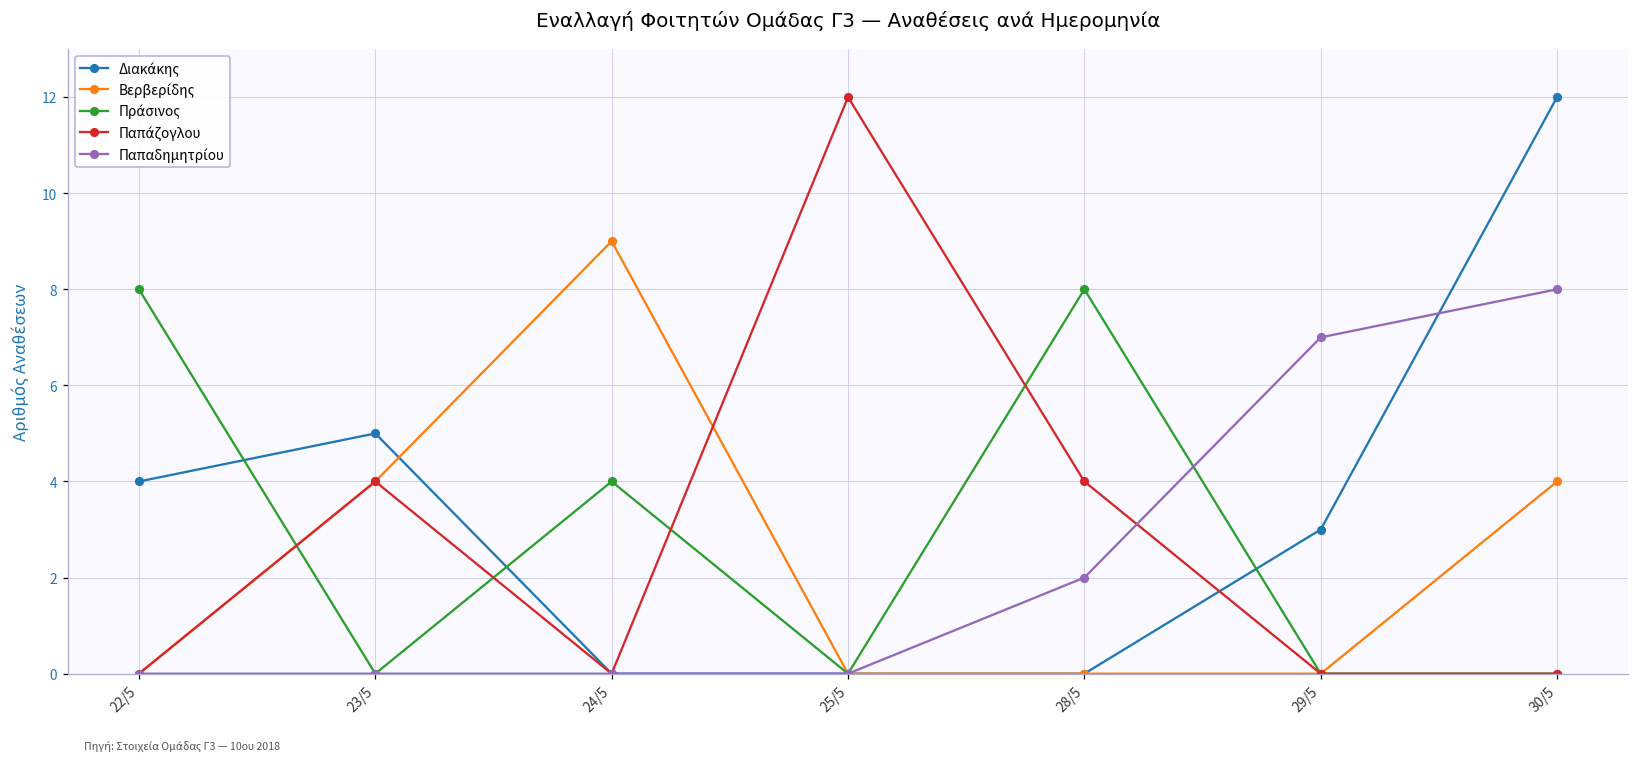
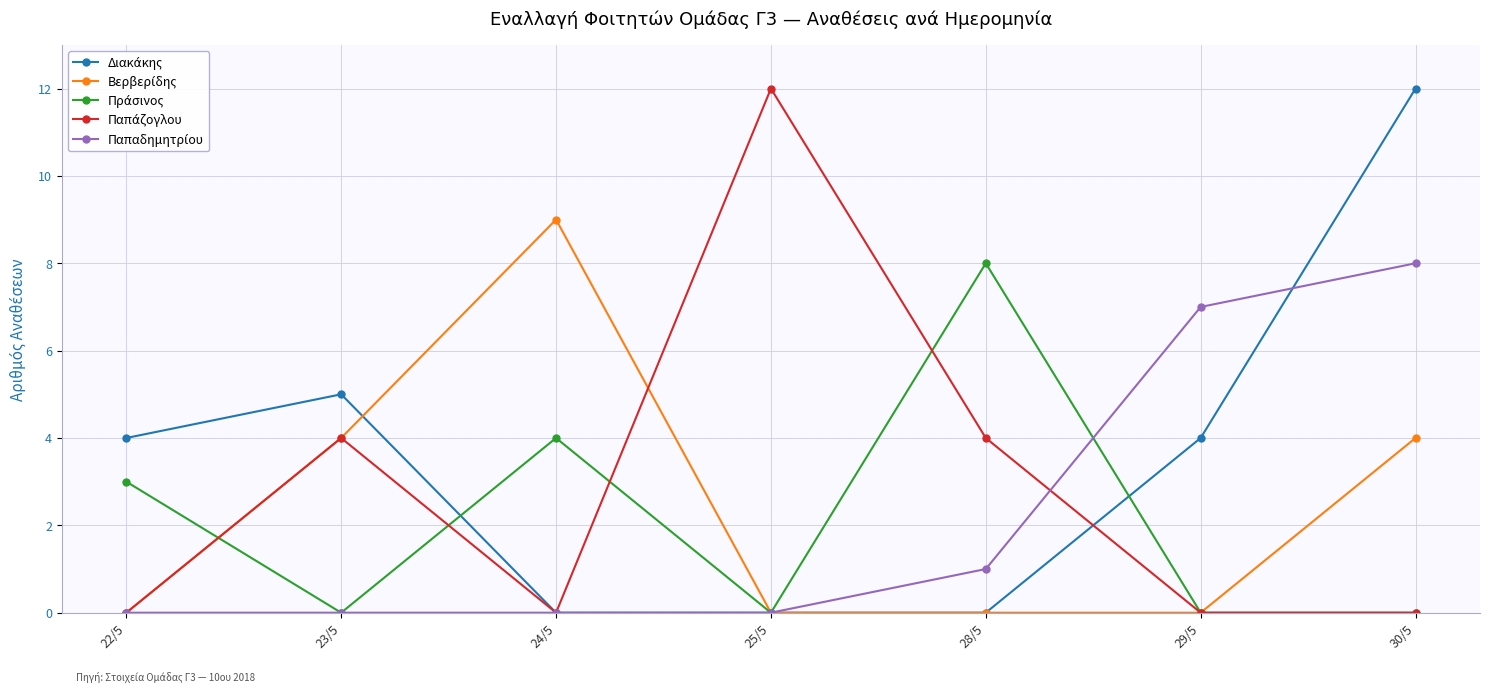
  {
    "Διακάκης": {
      "22/5": 4,
      "23/5": 5,
-     "29/5": 3,
+     "29/5": 4,
      "30/5": 12
    },
    "Βερβερίδης": {
      "24/5": 9,
      "30/5": 4
    },
    "Πράσινος": {
-     "22/5": 8,
+     "22/5": 3,
      "24/5": 4,
      "28/5": 8
    },
    "Παπάζογλου": {
      "25/5": 12,
      "28/5": 4
    },
    "Παπαδημητρίου": {
-     "28/5": 2,
+     "28/5": 1,
      "29/5": 7,
      "30/5": 8
    }
  }
